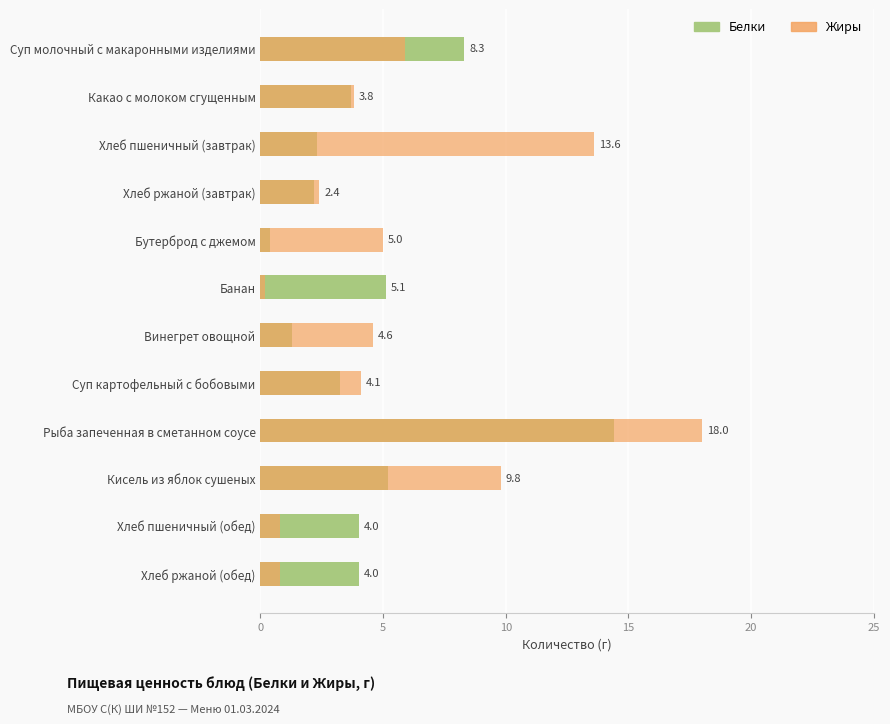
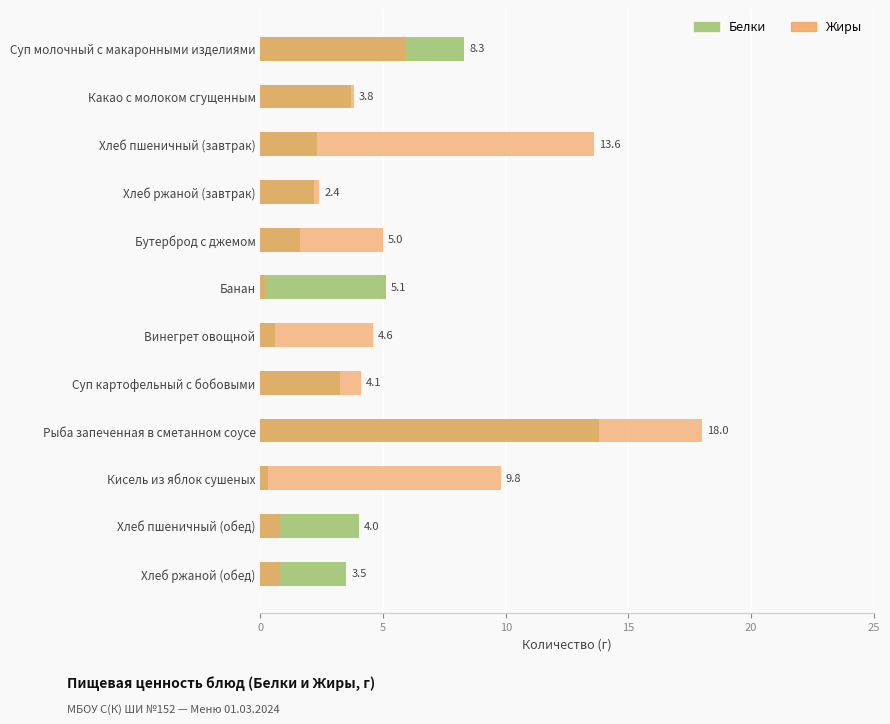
  {
    "Белки": {
      "Суп молочный с макаронными изделиями": 8.3,
-     "Бутерброд с джемом": 0.4,
+     "Бутерброд с джемом": 1.6,
      "Банан": 5.1,
-     "Винегрет овощной": 1.3,
-     "Рыба запеченная в сметанном соусе": 14.4,
-     "Кисель из яблок сушеных": 5.2,
+     "Винегрет овощной": 0.6,
+     "Рыба запеченная в сметанном соусе": 13.8,
+     "Кисель из яблок сушеных": 0.3,
      "Хлеб пшеничный (обед)": 4.0,
-     "Хлеб ржаной (обед)": 4.0
+     "Хлеб ржаной (обед)": 3.5
    },
    "Жиры": {
      "Какао с молоком сгущенным": 3.8,
      "Хлеб пшеничный (завтрак)": 13.6,
      "Хлеб ржаной (завтрак)": 2.4,
      "Бутерброд с джемом": 5.0,
      "Винегрет овощной": 4.6,
      "Суп картофельный с бобовыми": 4.1,
      "Рыба запеченная в сметанном соусе": 18.0,
      "Кисель из яблок сушеных": 9.8
    }
  }
